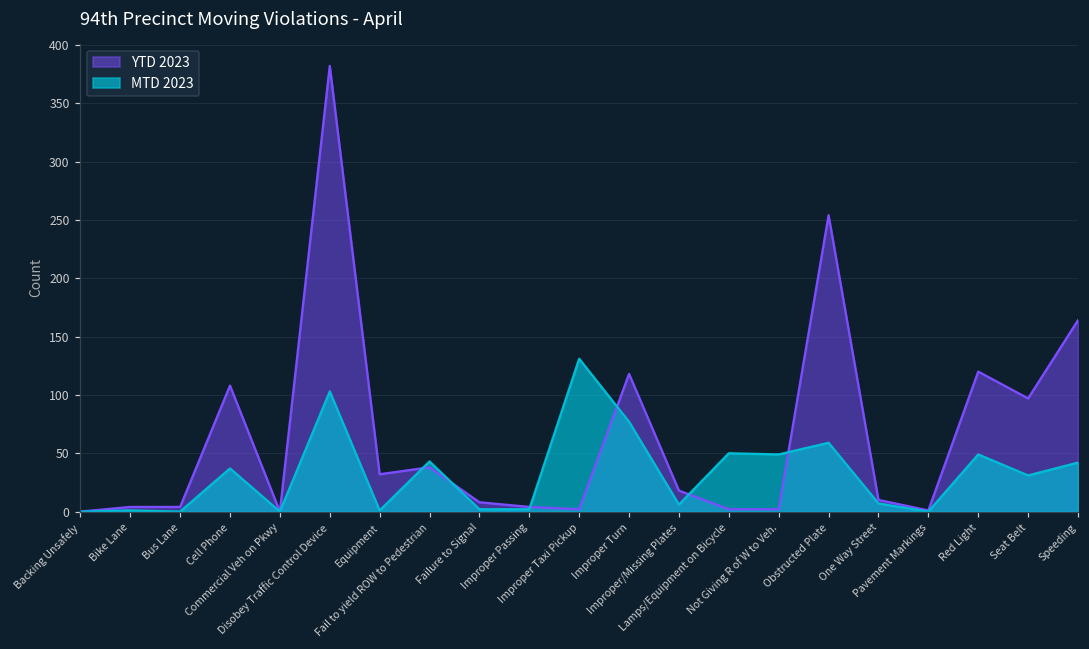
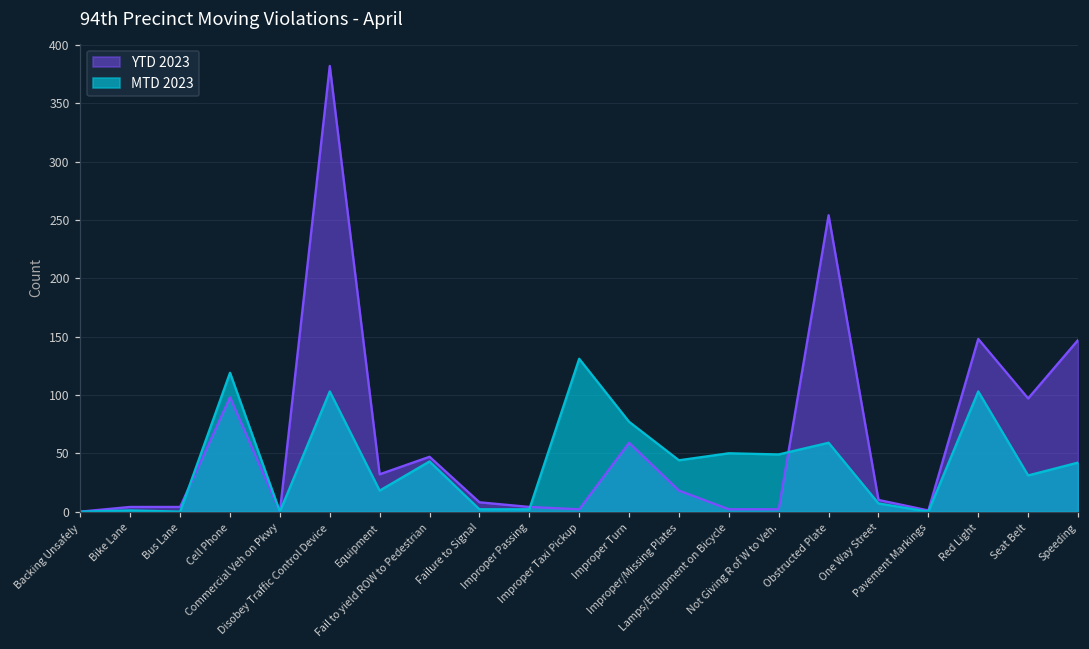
  {
    "YTD 2023": {
      "Bike Lane": 4,
      "Bus Lane": 4,
-     "Cell Phone": 108,
+     "Cell Phone": 98,
      "Disobey Traffic Control Device": 382,
      "Equipment": 32,
-     "Fail to yield ROW to Pedestrian": 38,
+     "Fail to yield ROW to Pedestrian": 47,
      "Failure to Signal": 8,
      "Improper Taxi Pickup": 2,
-     "Improper Turn": 118,
+     "Improper Turn": 59,
      "Improper/Missing Plates": 18,
      "Lamps/Equipment on Bicycle": 2,
      "Not Giving R of W to Veh.": 2,
      "Obstructed Plate": 254,
      "One Way Street": 10,
-     "Red Light": 120,
+     "Red Light": 148,
      "Seat Belt": 97,
-     "Speeding": 164
+     "Speeding": 147
    },
    "MTD 2023": {
      "Bike Lane": 1,
      "Bus Lane": 0,
-     "Cell Phone": 37,
+     "Cell Phone": 119,
      "Disobey Traffic Control Device": 103,
-     "Equipment": 1,
+     "Equipment": 18,
      "Fail to yield ROW to Pedestrian": 43,
      "Failure to Signal": 2,
      "Improper Taxi Pickup": 131,
      "Improper Turn": 77,
-     "Improper/Missing Plates": 6,
+     "Improper/Missing Plates": 44,
      "Lamps/Equipment on Bicycle": 50,
      "Not Giving R of W to Veh.": 49,
      "Obstructed Plate": 59,
      "One Way Street": 7,
-     "Red Light": 49,
+     "Red Light": 103,
      "Seat Belt": 31,
      "Speeding": 42
    }
  }
